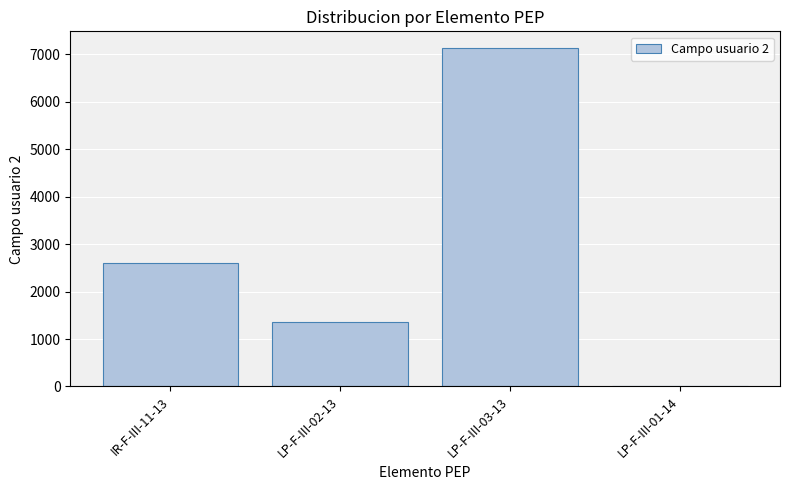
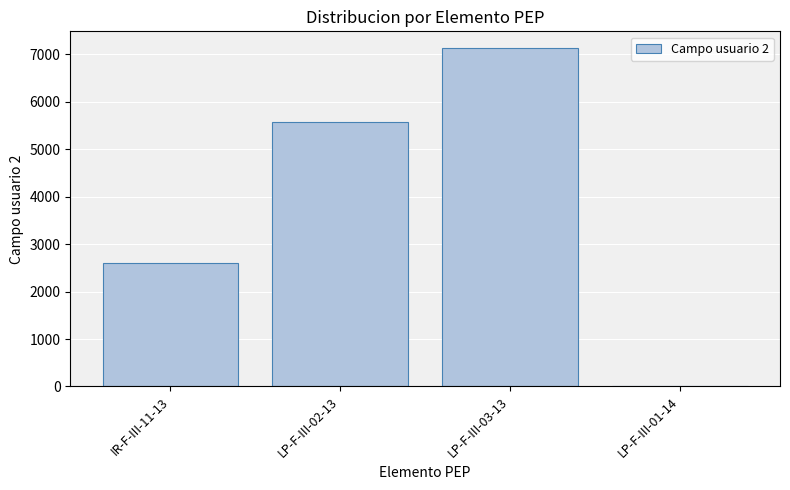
  {
    "IR-F-III-11-13": 2600,
-   "LP-F-III-02-13": 1400,
+   "LP-F-III-02-13": 5600,
    "LP-F-III-03-13": 7100,
    "LP-F-III-01-14": 0
  }
